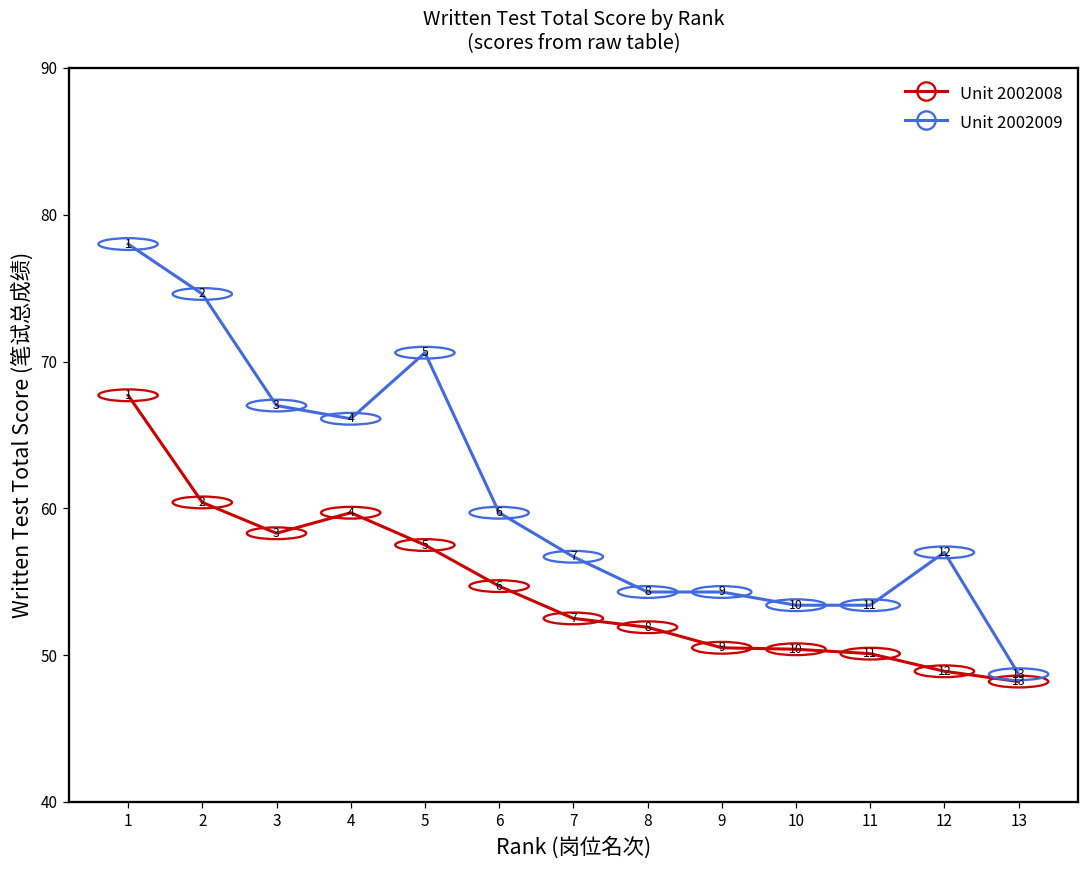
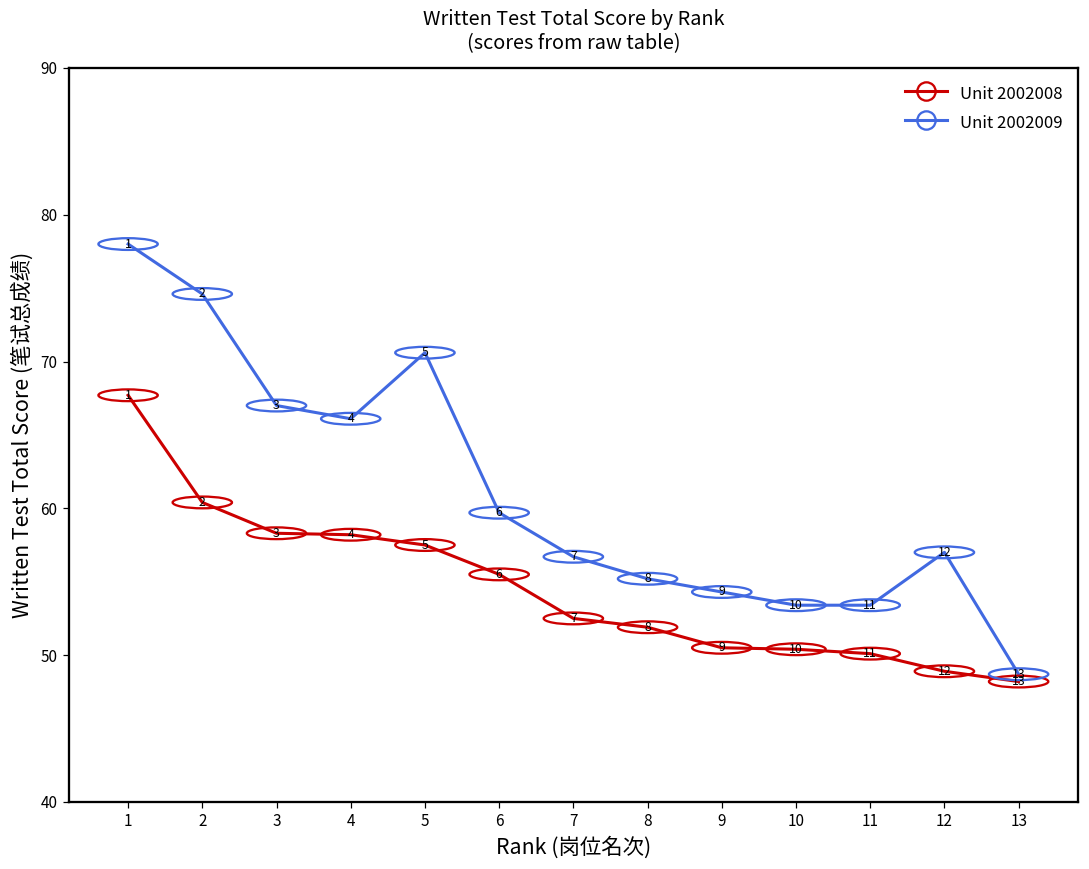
  {
    "Unit 2002008": {
-     "4": 59.7,
-     "6": 54.7
+     "4": 58.2,
+     "6": 55.5
    },
    "Unit 2002009": {
-     "8": 54.3
+     "8": 55.2
    }
  }
